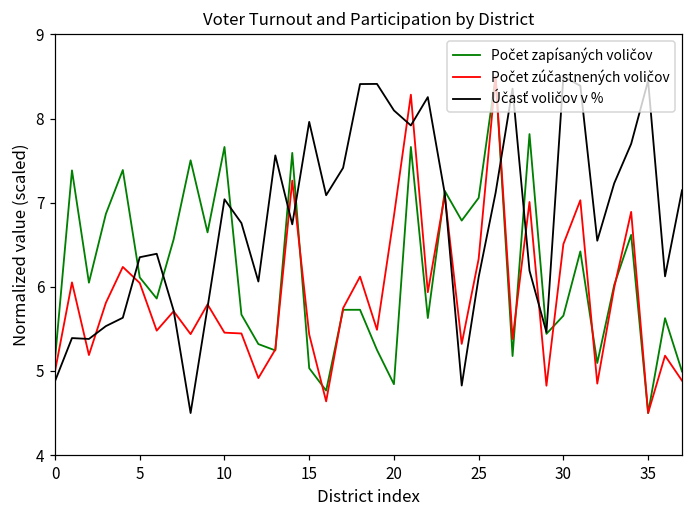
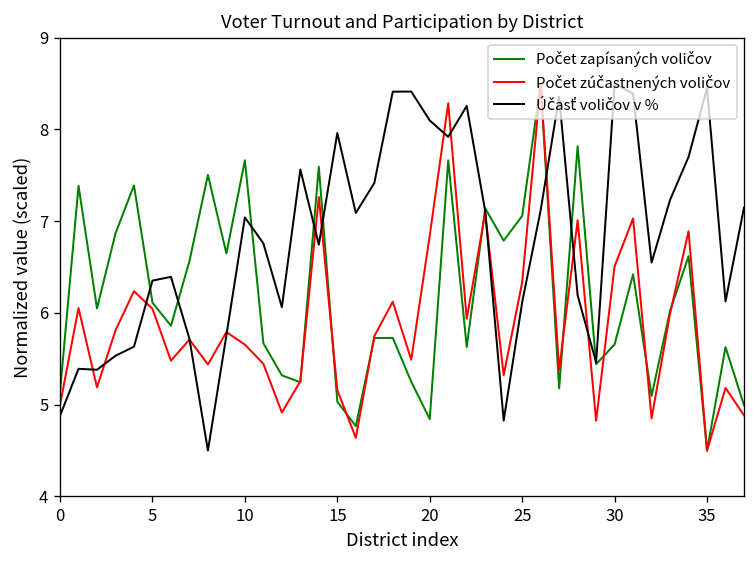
  {
    "Počet zapísaných voličov": {
      "0": 5.1,
      "5": 6.1,
      "10": 7.7,
      "15": 5.0,
      "20": 4.8,
      "25": 7.1,
      "30": 5.7
    },
    "Počet zúčastnených voličov": {
      "0": 5.0,
      "5": 6.0,
-     "10": 5.5,
-     "15": 5.4,
+     "10": 5.7,
+     "15": 5.2,
      "20": 6.8,
      "25": 6.3,
      "30": 6.5
    },
    "Účasť voličov v %": {
      "0": 4.9,
      "5": 6.4,
      "10": 7.0,
      "15": 8.0,
      "20": 8.1,
      "25": 6.1
    }
  }
